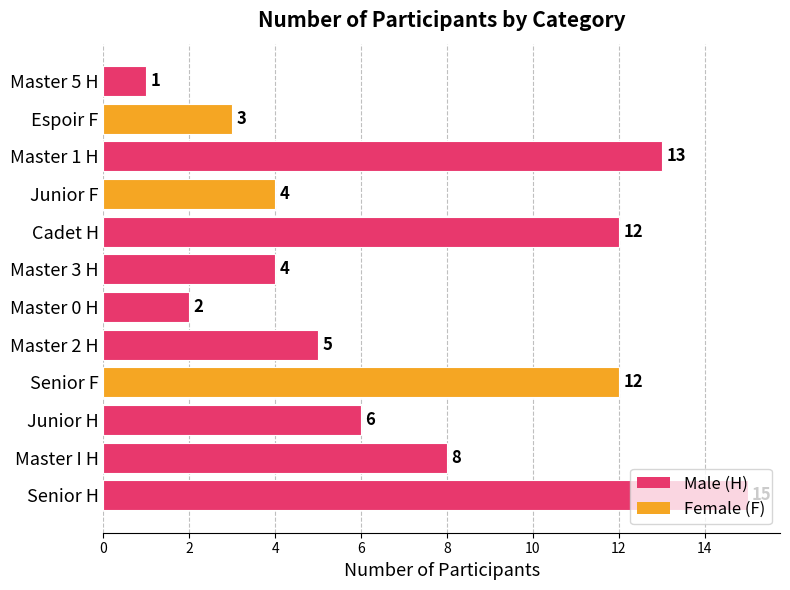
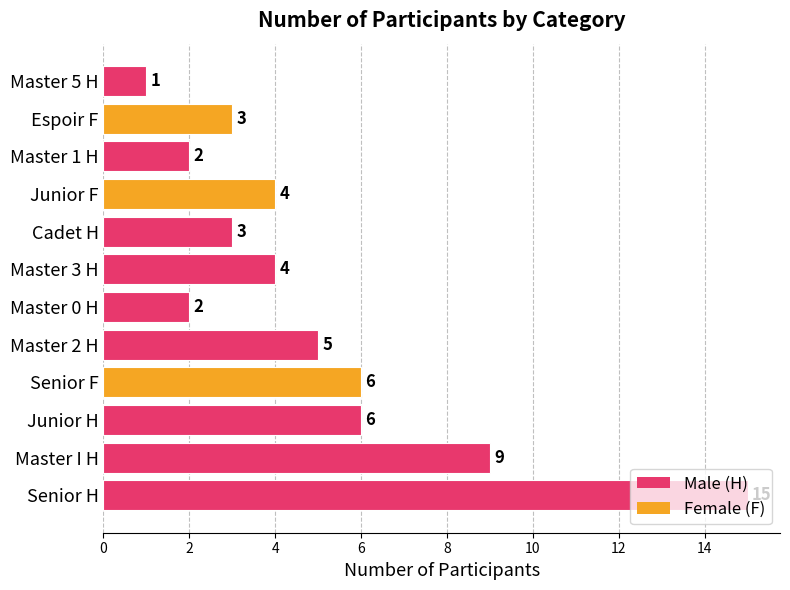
  {
    "Master 5 H": 1,
    "Espoir F": 3,
-   "Master 1 H": 13,
+   "Master 1 H": 2,
    "Junior F": 4,
-   "Cadet H": 12,
+   "Cadet H": 3,
    "Master 3 H": 4,
    "Master 0 H": 2,
    "Master 2 H": 5,
-   "Senior F": 12,
+   "Senior F": 6,
    "Junior H": 6,
-   "Master I H": 8
+   "Master I H": 9
  }
